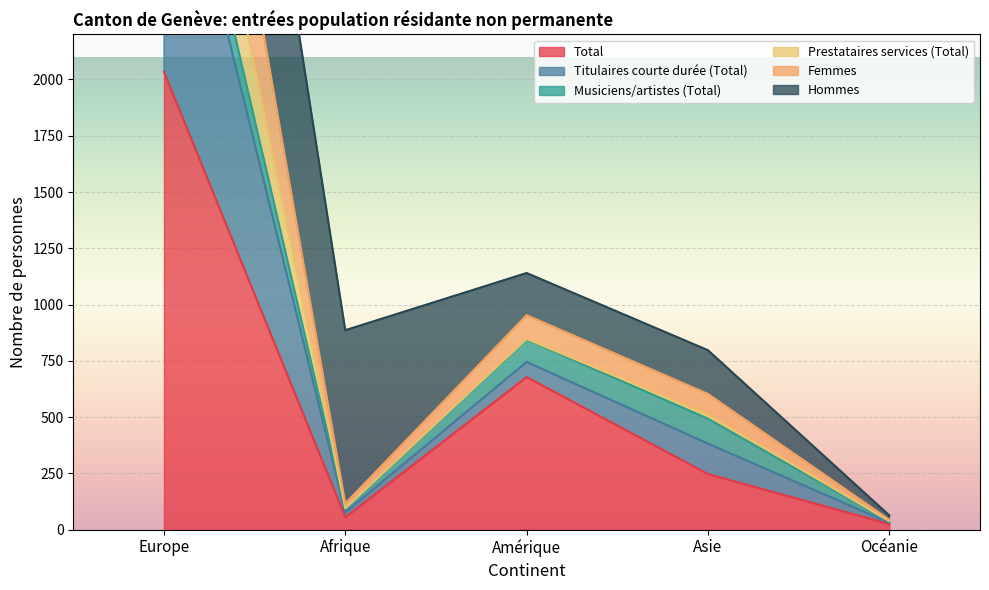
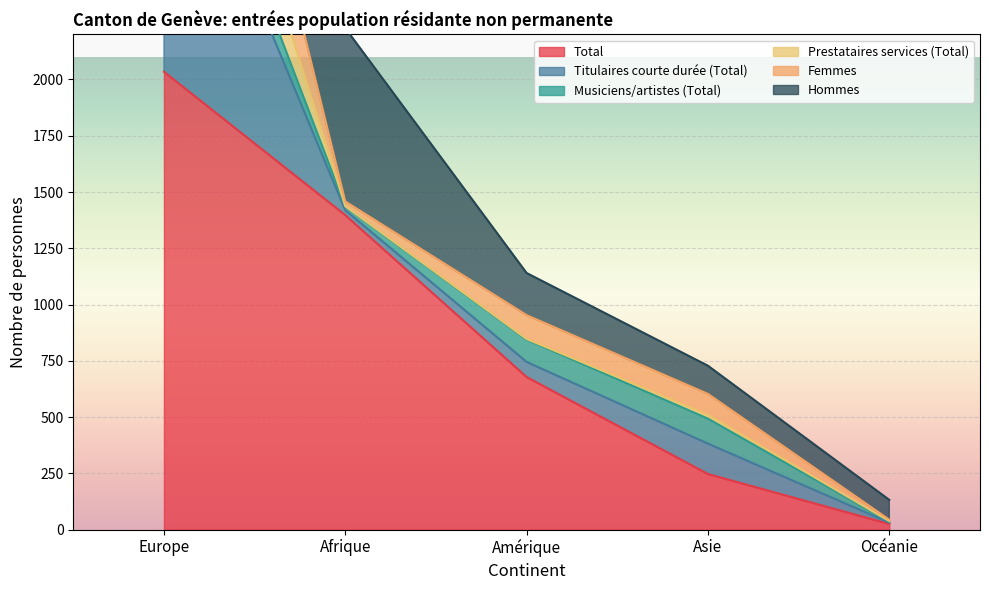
  {
    "Total": {
      "Europe": 2030,
-     "Afrique": 60,
+     "Afrique": 1400,
      "Amérique": 680,
      "Asie": 250
    },
    "Hommes": {
      "Amérique": 190,
-     "Asie": 190,
-     "Océanie": 20
+     "Asie": 130,
+     "Océanie": 90
    }
  }
